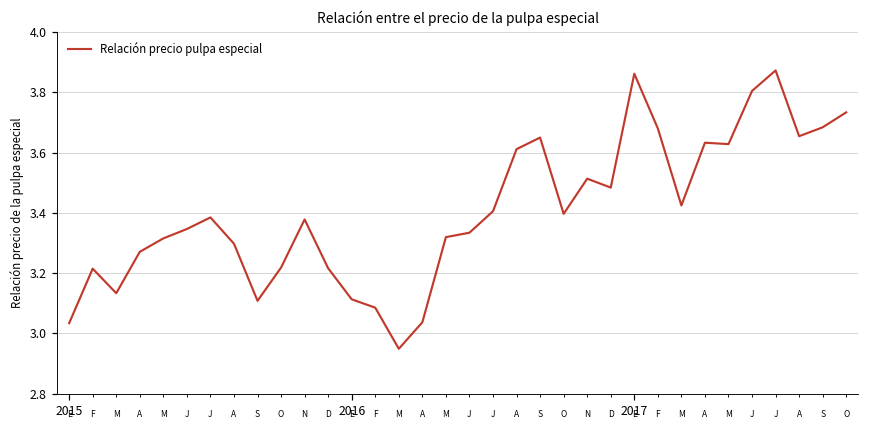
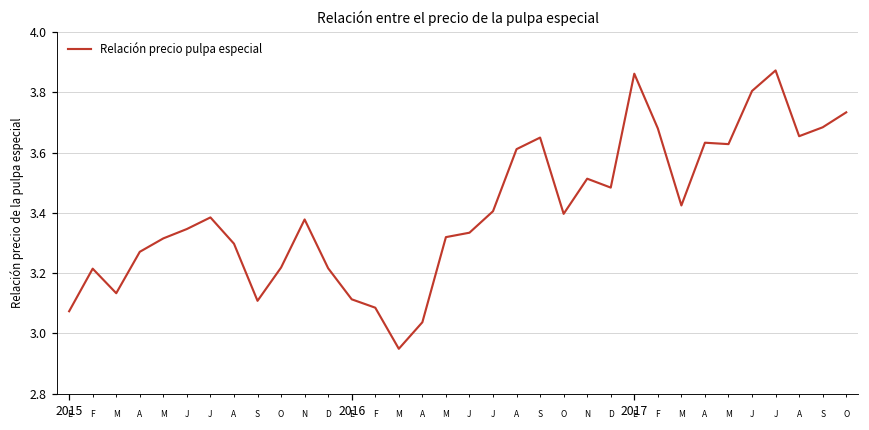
  {
-   "2015": 3.03,
+   "2015": 3.07,
    "2016": 3.11,
    "2017": 3.86
  }
